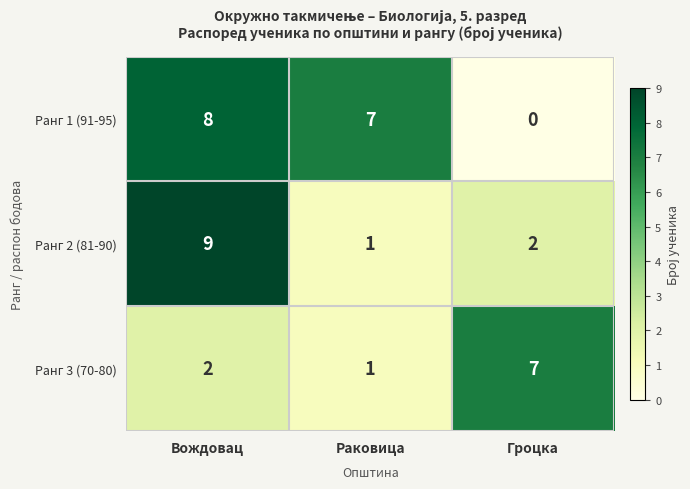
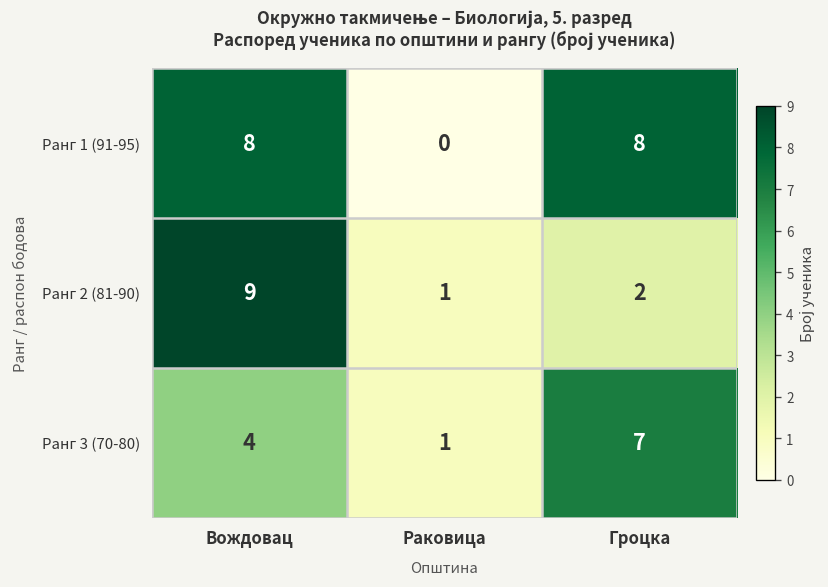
  {
    "Ранг 1 (91-95)": {
      "Вождовац": 8,
-     "Раковица": 7,
-     "Гроцка": 0
+     "Раковица": 0,
+     "Гроцка": 8
    },
    "Ранг 2 (81-90)": {
      "Вождовац": 9,
      "Раковица": 1,
      "Гроцка": 2
    },
    "Ранг 3 (70-80)": {
-     "Вождовац": 2,
+     "Вождовац": 4,
      "Раковица": 1,
      "Гроцка": 7
    }
  }
